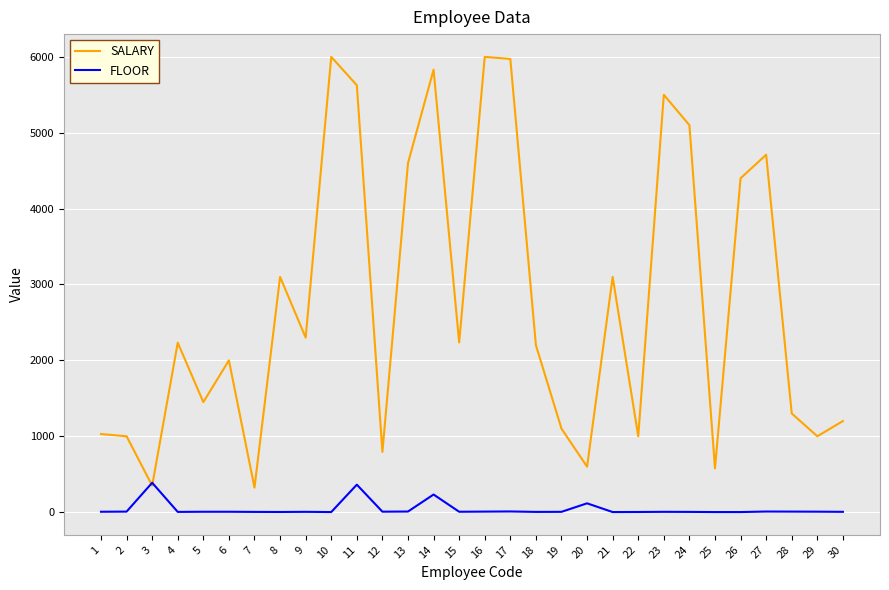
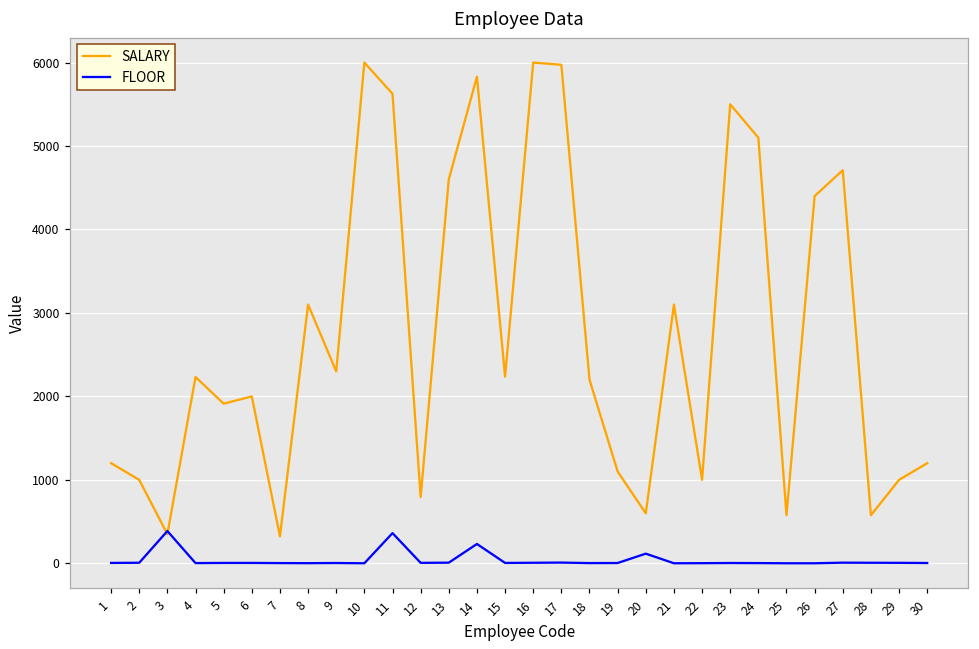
  {
    "SALARY": {
-     "1": 1000,
+     "1": 1200,
      "2": 1000,
      "3": 300,
      "4": 2200,
-     "5": 1500,
+     "5": 1900,
      "6": 2000,
      "7": 300,
      "8": 3100,
      "9": 2300,
      "10": 6000,
      "11": 5600,
      "12": 800,
      "13": 4600,
      "14": 5800,
      "15": 2200,
      "16": 6000,
      "17": 6000,
      "18": 2200,
      "19": 1100,
      "20": 600,
      "21": 3100,
      "22": 1000,
      "23": 5500,
      "24": 5100,
      "25": 600,
      "26": 4400,
      "27": 4700,
-     "28": 1300,
+     "28": 600,
      "29": 1000,
      "30": 1200
    },
    "FLOOR": {
      "1": 0,
      "2": 0,
      "3": 400,
      "4": 0,
      "5": 0,
      "6": 0,
      "7": 0,
      "8": 0,
      "9": 0,
      "10": 0,
      "11": 400,
      "12": 0,
      "13": 0,
      "14": 200,
      "15": 0,
      "16": 0,
      "17": 0,
      "18": 0,
      "19": 0,
      "20": 100,
      "21": 0,
      "22": 0,
      "23": 0,
      "24": 0,
      "25": 0,
      "26": 0,
      "27": 0,
      "28": 0,
      "29": 0,
      "30": 0
    }
  }
